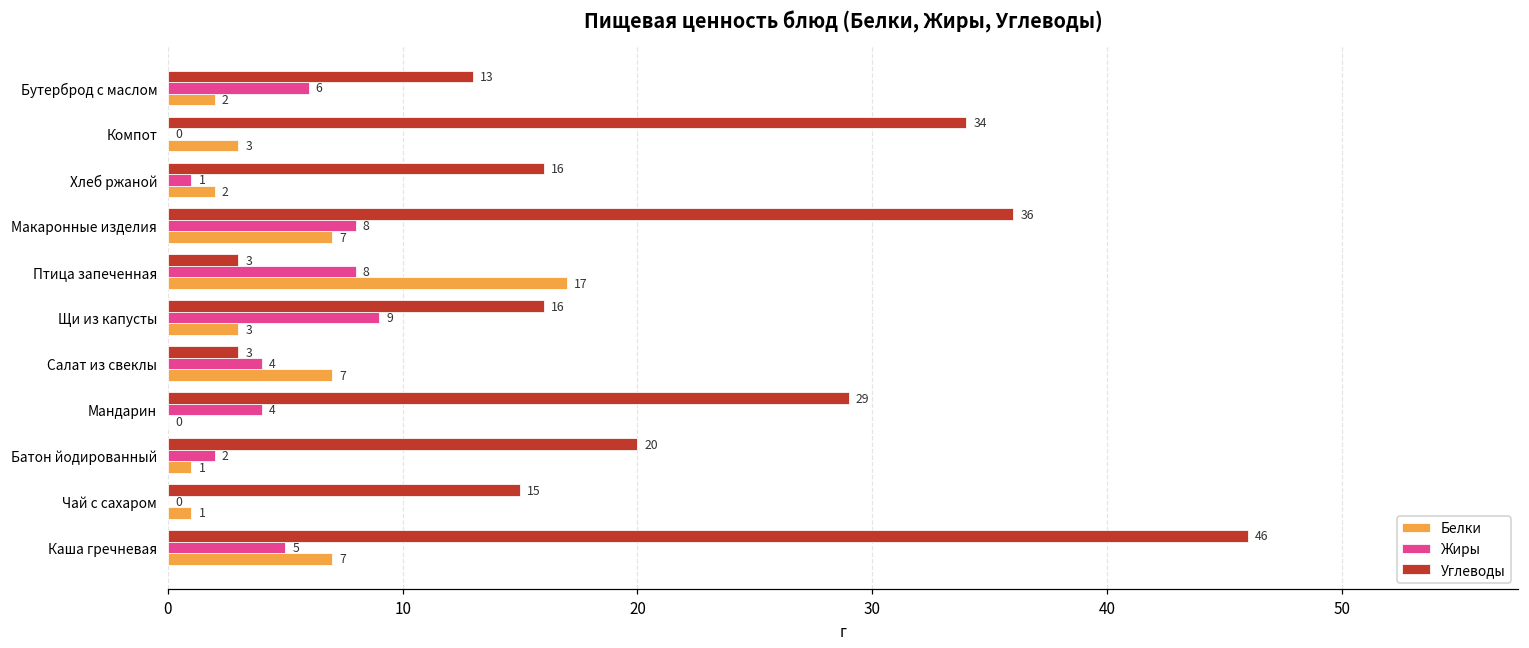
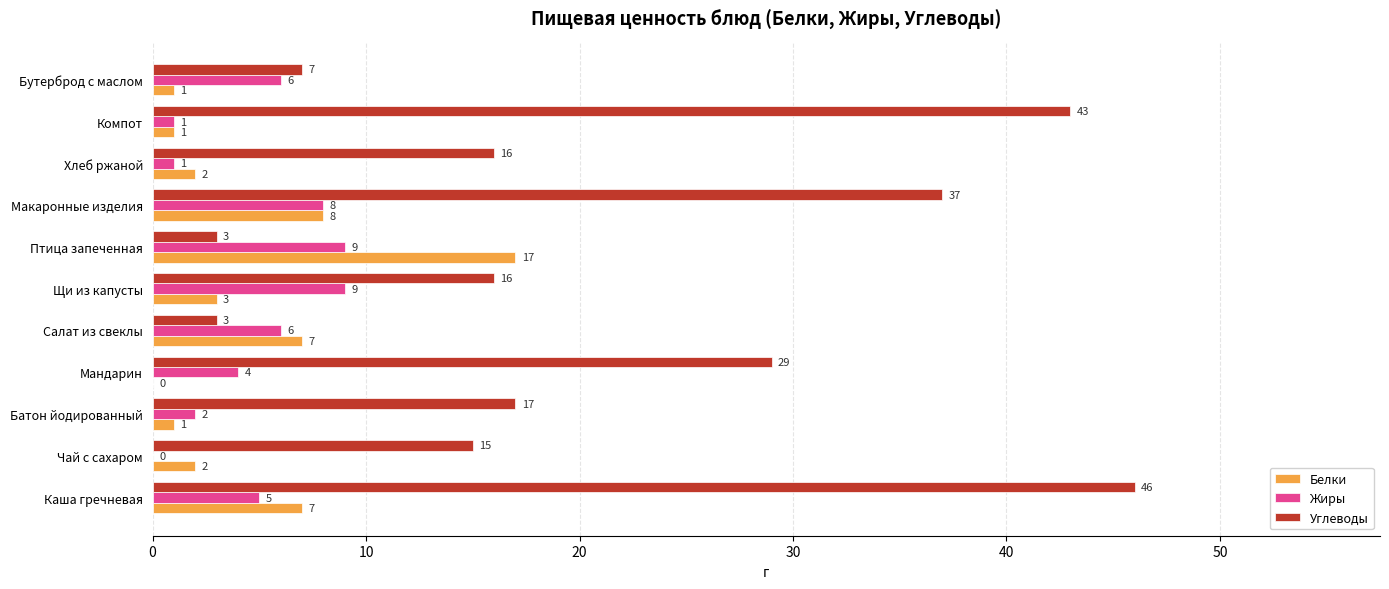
  {
    "Белки": {
-     "Бутерброд с маслом": 2,
-     "Компот": 3,
+     "Бутерброд с маслом": 1,
+     "Компот": 1,
      "Хлеб ржаной": 2,
-     "Макаронные изделия": 7,
+     "Макаронные изделия": 8,
      "Птица запеченная": 17,
      "Щи из капусты": 3,
      "Салат из свеклы": 7,
      "Мандарин": 0,
      "Батон йодированный": 1,
-     "Чай с сахаром": 1,
+     "Чай с сахаром": 2,
      "Каша гречневая": 7
    },
    "Жиры": {
      "Бутерброд с маслом": 6,
-     "Компот": 0,
+     "Компот": 1,
      "Хлеб ржаной": 1,
      "Макаронные изделия": 8,
-     "Птица запеченная": 8,
+     "Птица запеченная": 9,
      "Щи из капусты": 9,
-     "Салат из свеклы": 4,
+     "Салат из свеклы": 6,
      "Мандарин": 4,
      "Батон йодированный": 2,
      "Чай с сахаром": 0,
      "Каша гречневая": 5
    },
    "Углеводы": {
-     "Бутерброд с маслом": 13,
-     "Компот": 34,
+     "Бутерброд с маслом": 7,
+     "Компот": 43,
      "Хлеб ржаной": 16,
-     "Макаронные изделия": 36,
+     "Макаронные изделия": 37,
      "Птица запеченная": 3,
      "Щи из капусты": 16,
      "Салат из свеклы": 3,
      "Мандарин": 29,
-     "Батон йодированный": 20,
+     "Батон йодированный": 17,
      "Чай с сахаром": 15,
      "Каша гречневая": 46
    }
  }
